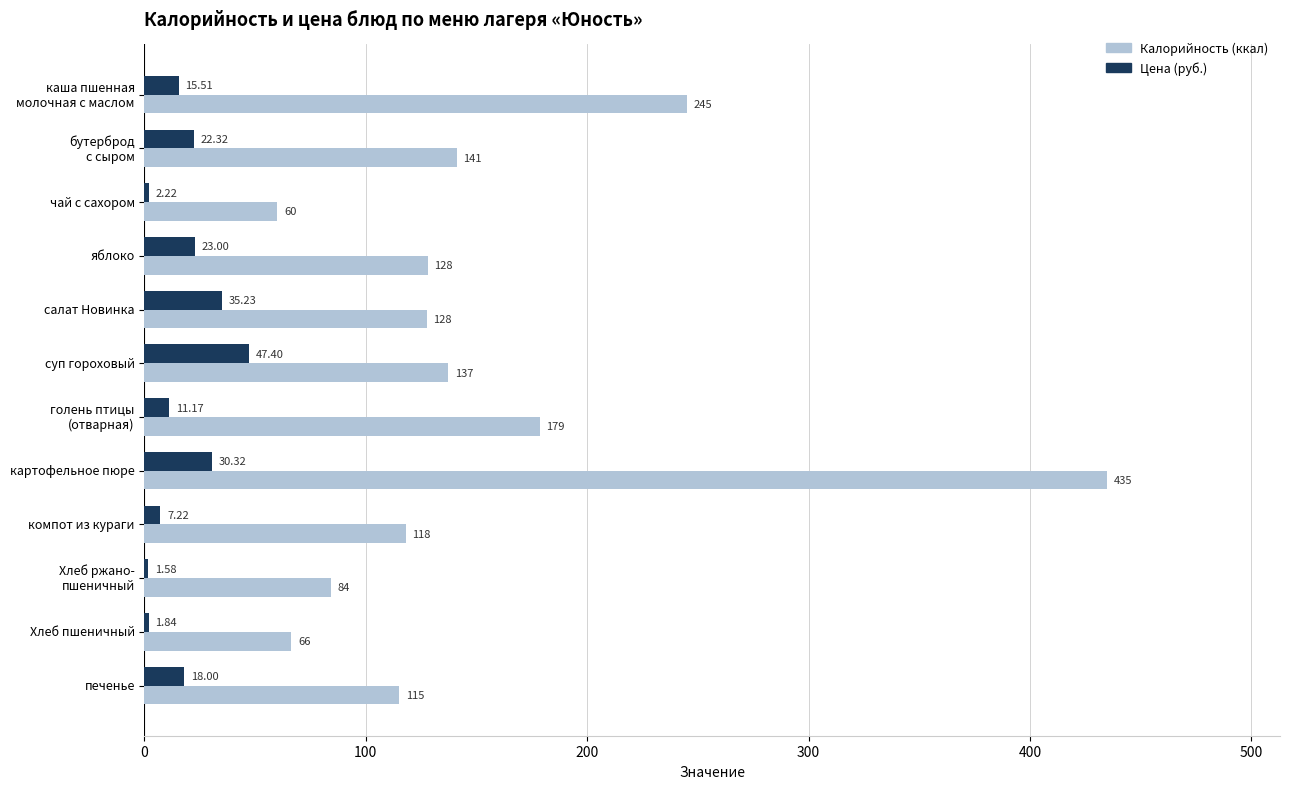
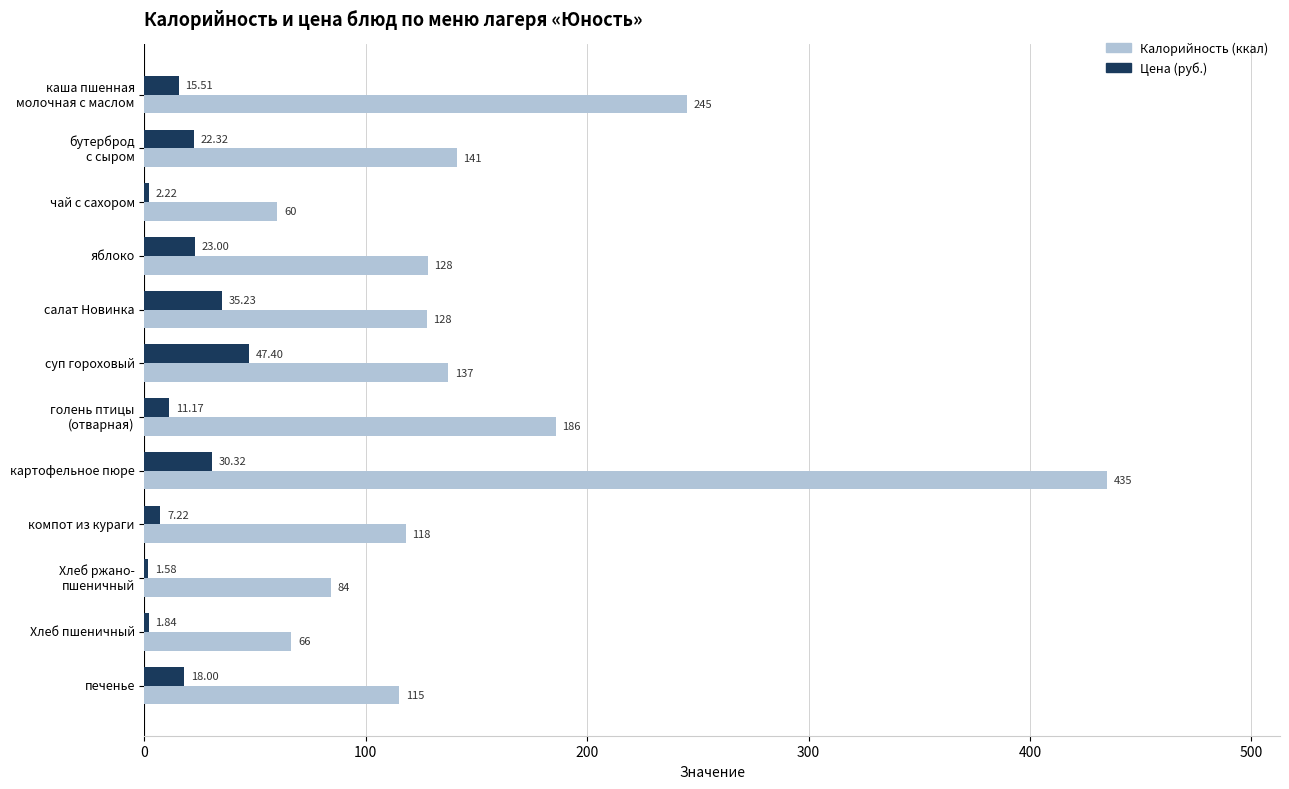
  {
    "Калорийность (ккал)": {
      "каша пшенная молочная с маслом": 245,
      "бутерброд с сыром": 141,
      "чай с сахором": 60,
      "яблоко": 128,
      "салат Новинка": 128,
      "суп гороховый": 137,
-     "голень птицы (отварная)": 179,
+     "голень птицы (отварная)": 186,
      "картофельное пюре": 435,
      "компот из кураги": 118,
      "Хлеб ржано- пшеничный": 84,
      "Хлеб пшеничный": 66,
      "печенье": 115
    },
    "Цена (руб.)": {
      "каша пшенная молочная с маслом": 15.51,
      "бутерброд с сыром": 22.32,
      "чай с сахором": 2.22,
      "яблоко": 23.00,
      "салат Новинка": 35.23,
      "суп гороховый": 47.40,
      "голень птицы (отварная)": 11.17,
      "картофельное пюре": 30.32,
      "компот из кураги": 7.22,
      "Хлеб ржано- пшеничный": 1.58,
      "Хлеб пшеничный": 1.84,
      "печенье": 18.00
    }
  }
